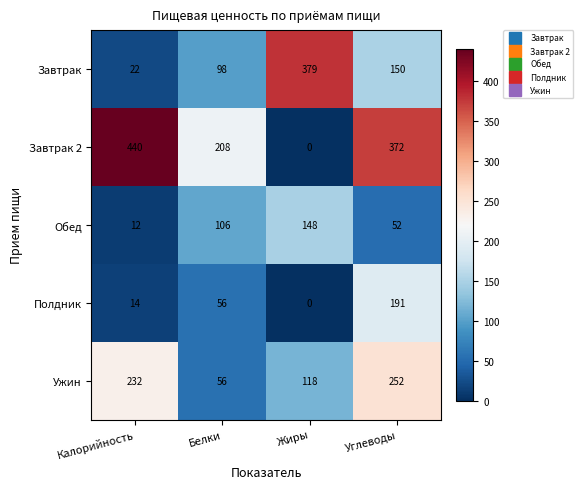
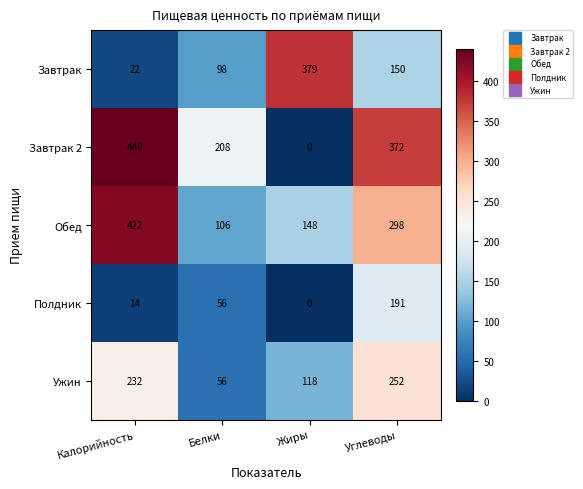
  {
    "Завтрак": {
      "Калорийность": 22,
      "Белки": 98,
      "Жиры": 379,
      "Углеводы": 150
    },
    "Завтрак 2": {
      "Калорийность": 440,
      "Белки": 208,
      "Жиры": 0,
      "Углеводы": 372
    },
    "Обед": {
-     "Калорийность": 12,
+     "Калорийность": 422,
      "Белки": 106,
      "Жиры": 148,
-     "Углеводы": 52
+     "Углеводы": 298
    },
    "Полдник": {
      "Калорийность": 14,
      "Белки": 56,
      "Жиры": 0,
      "Углеводы": 191
    },
    "Ужин": {
      "Калорийность": 232,
      "Белки": 56,
      "Жиры": 118,
      "Углеводы": 252
    }
  }
